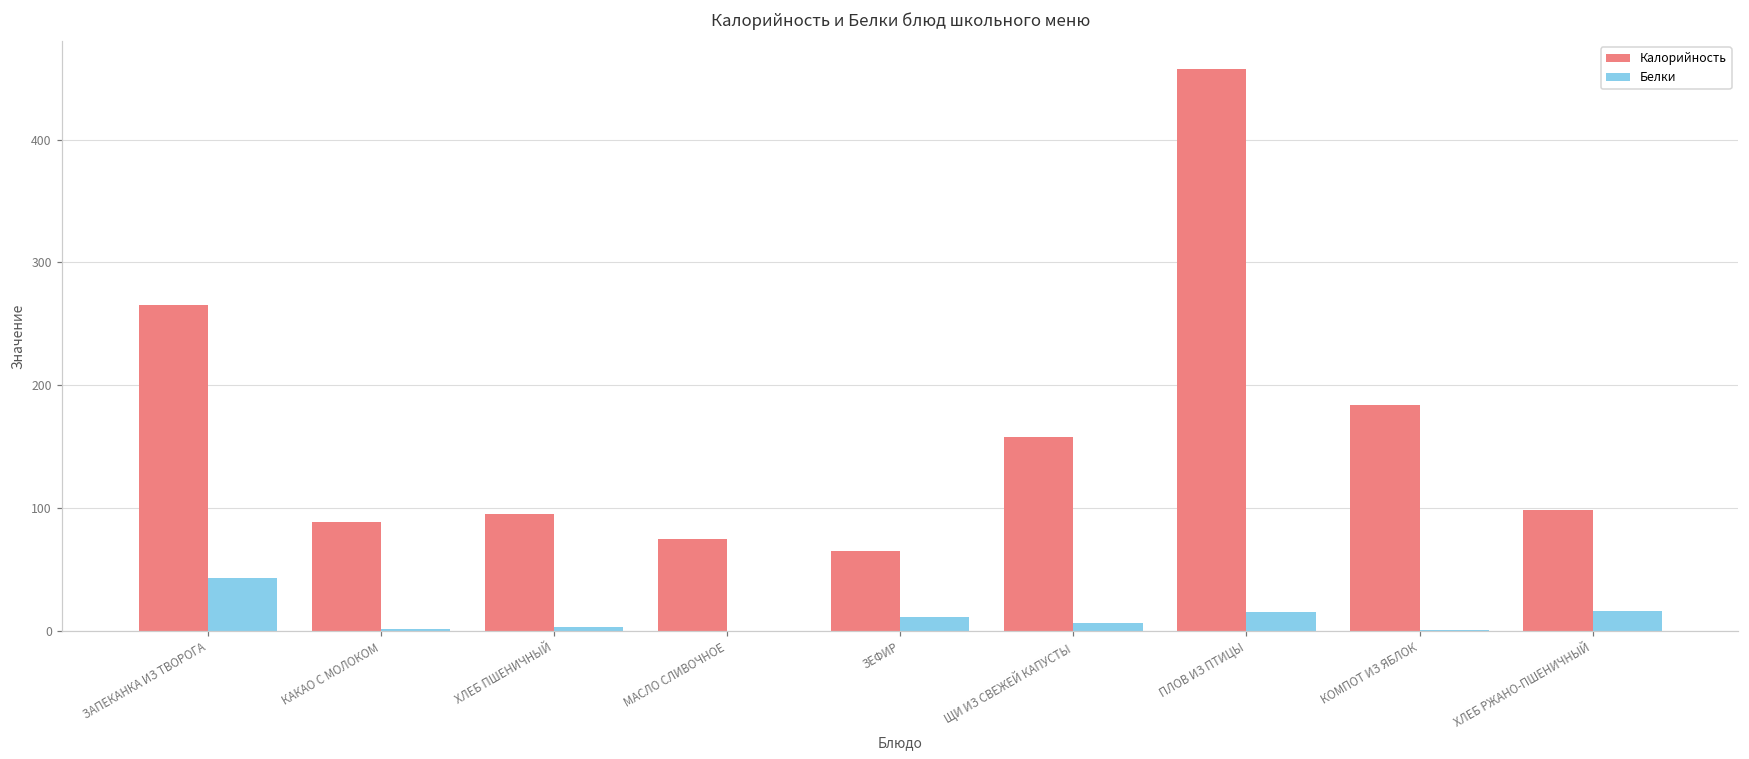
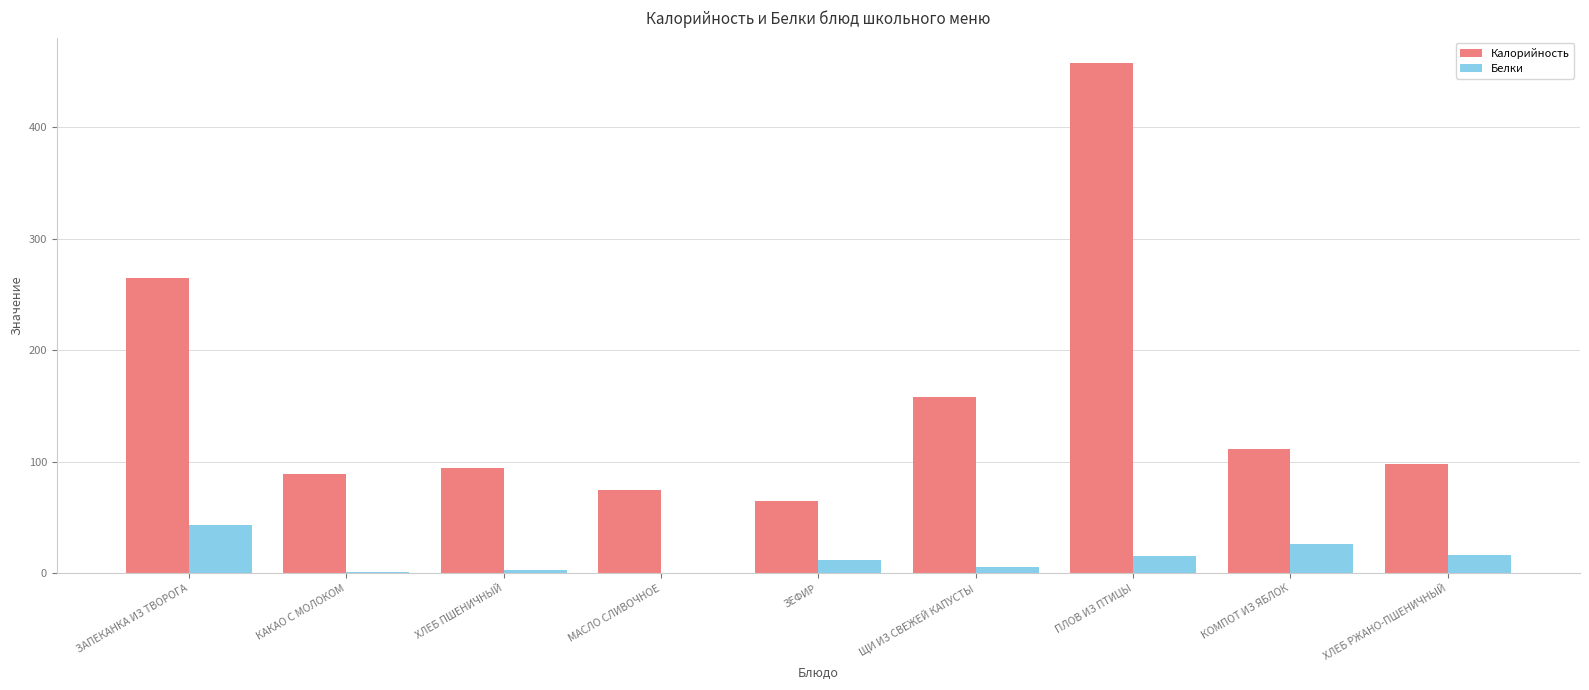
  {
    "Калорийность": {
      "ЗАПЕКАНКА ИЗ ТВОРОГА": 265,
      "КАКАО С МОЛОКОМ": 89,
      "ХЛЕБ ПШЕНИЧНЫЙ": 95,
      "МАСЛО СЛИВОЧНОЕ": 75,
      "ЗЕФИР": 65,
      "ЩИ ИЗ СВЕЖЕЙ КАПУСТЫ": 158,
      "ПЛОВ ИЗ ПТИЦЫ": 457,
-     "КОМПОТ ИЗ ЯБЛОК": 184,
+     "КОМПОТ ИЗ ЯБЛОК": 111,
      "ХЛЕБ РЖАНО-ПШЕНИЧНЫЙ": 98
    },
    "Белки": {
      "ЗАПЕКАНКА ИЗ ТВОРОГА": 43,
      "ХЛЕБ ПШЕНИЧНЫЙ": 3,
      "ЗЕФИР": 12,
      "ЩИ ИЗ СВЕЖЕЙ КАПУСТЫ": 6,
      "ПЛОВ ИЗ ПТИЦЫ": 16,
-     "КОМПОТ ИЗ ЯБЛОК": 0,
+     "КОМПОТ ИЗ ЯБЛОК": 26,
      "ХЛЕБ РЖАНО-ПШЕНИЧНЫЙ": 16
    }
  }
